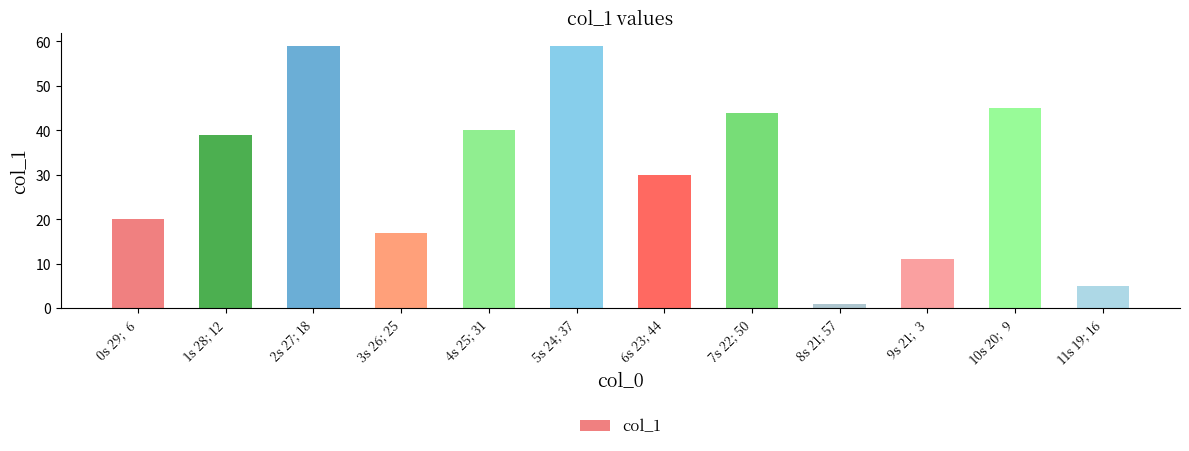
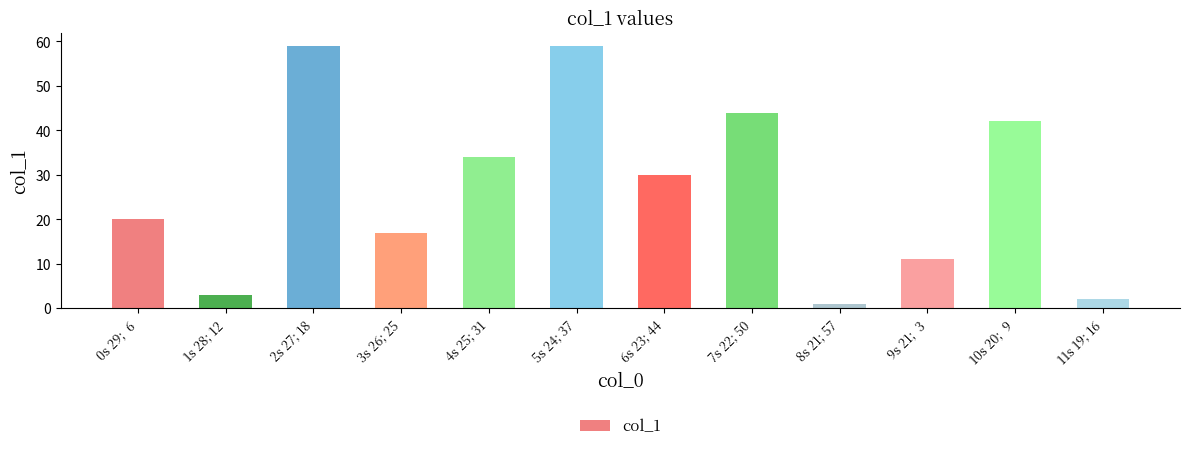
  {
    "0s 29; 6": 20,
-   "1s 28; 12": 39,
+   "1s 28; 12": 3,
    "2s 27; 18": 59,
    "3s 26; 25": 17,
-   "4s 25; 31": 40,
+   "4s 25; 31": 34,
    "5s 24; 37": 59,
    "6s 23; 44": 30,
    "7s 22; 50": 44,
    "8s 21; 57": 1,
    "9s 21; 3": 11,
-   "10s 20; 9": 45,
-   "11s 19; 16": 5
+   "10s 20; 9": 42,
+   "11s 19; 16": 2
  }
